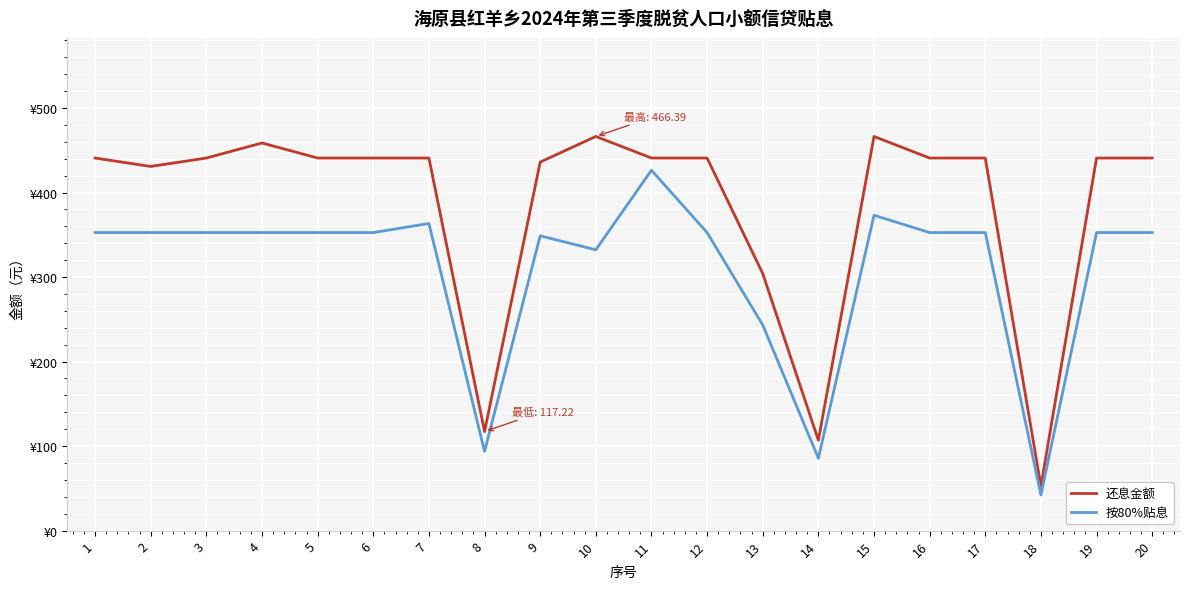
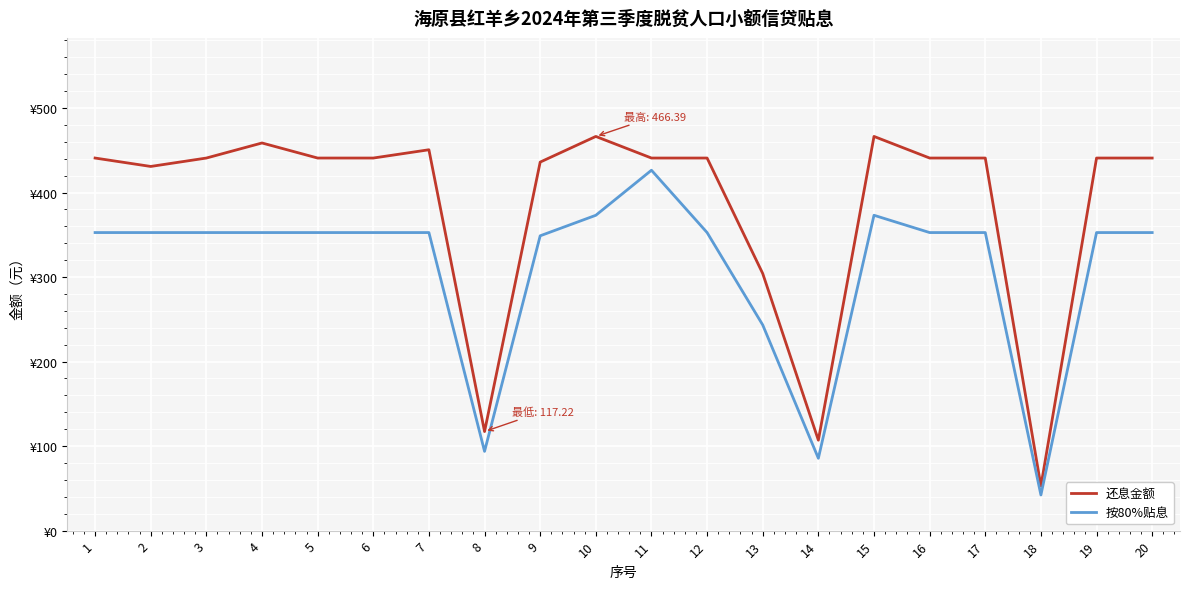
  {
    "还息金额": {
      "1": "¥440",
      "2": "¥430",
      "3": "¥440",
      "4": "¥460",
      "5": "¥440",
      "6": "¥440",
-     "7": "¥440",
+     "7": "¥450",
      "9": "¥440",
      "11": "¥440",
      "12": "¥440",
      "13": "¥300",
      "14": "¥110",
      "15": "¥470",
      "16": "¥440",
      "17": "¥440",
      "18": "¥50",
      "19": "¥440",
      "20": "¥440"
    },
    "按80%贴息": {
      "1": "¥350",
      "2": "¥350",
      "3": "¥350",
      "4": "¥350",
      "5": "¥350",
      "6": "¥350",
-     "7": "¥360",
+     "7": "¥350",
      "8": "¥90",
      "9": "¥350",
-     "10": "¥330",
+     "10": "¥370",
      "11": "¥430",
      "12": "¥350",
      "13": "¥240",
      "14": "¥90",
      "15": "¥370",
      "16": "¥350",
      "17": "¥350",
      "18": "¥40",
      "19": "¥350",
      "20": "¥350"
    }
  }
